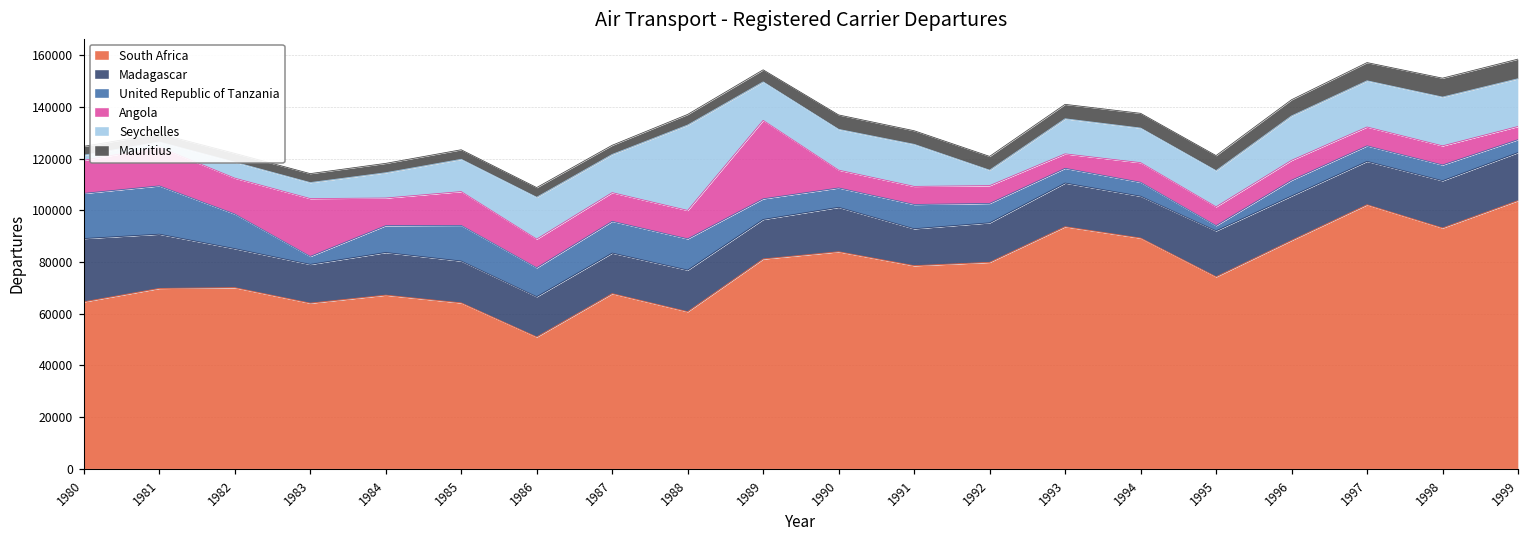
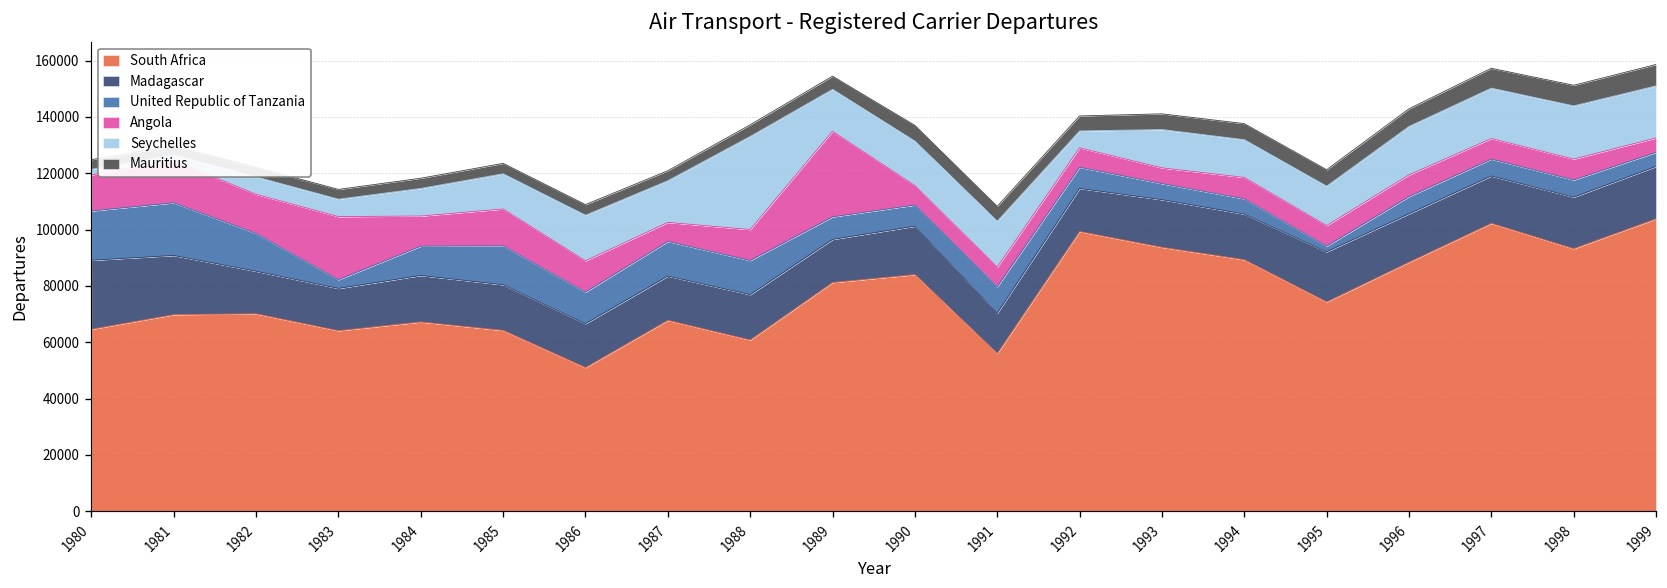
  {
    "South Africa": {
      "1980": 65000,
      "1981": 70000,
      "1982": 70000,
      "1983": 64000,
      "1984": 67000,
      "1985": 64000,
      "1986": 51000,
      "1987": 68000,
      "1988": 61000,
      "1989": 81000,
      "1990": 84000,
-     "1991": 79000,
-     "1992": 80000,
+     "1991": 56000,
+     "1992": 99000,
      "1993": 94000,
      "1994": 89000,
      "1995": 74000,
      "1996": 88000,
      "1997": 102000,
      "1998": 93000,
      "1999": 104000
    },
    "United Republic of Tanzania": {
      "1980": 18000,
      "1981": 19000,
      "1982": 13000,
      "1983": 3000,
      "1984": 10000,
      "1985": 14000,
      "1986": 11000,
      "1987": 12000,
      "1988": 12000,
      "1989": 8000,
      "1990": 8000,
      "1991": 9000,
      "1992": 8000,
      "1993": 6000,
      "1994": 5000,
      "1995": 2000,
      "1996": 6000,
      "1997": 6000,
      "1998": 6000,
      "1999": 5000
    },
    "Angola": {
      "1980": 13000,
      "1982": 14000,
      "1983": 22000,
      "1984": 11000,
      "1985": 13000,
      "1986": 11000,
-     "1987": 11000,
+     "1987": 7000,
      "1988": 11000,
      "1989": 30000,
      "1990": 7000,
      "1991": 7000,
      "1992": 7000,
      "1993": 6000,
      "1994": 8000,
      "1995": 7000,
      "1996": 8000,
      "1997": 7000,
      "1998": 7000,
      "1999": 5000
    },
    "Seychelles": {
      "1980": 2000,
      "1982": 6000,
      "1983": 6000,
      "1984": 10000,
      "1985": 13000,
      "1986": 16000,
      "1987": 15000,
      "1988": 33000,
      "1989": 15000,
      "1990": 16000,
      "1991": 16000,
      "1992": 6000,
      "1993": 14000,
      "1994": 13000,
      "1995": 14000,
      "1996": 17000,
      "1997": 18000,
      "1998": 19000,
      "1999": 19000
    }
  }
